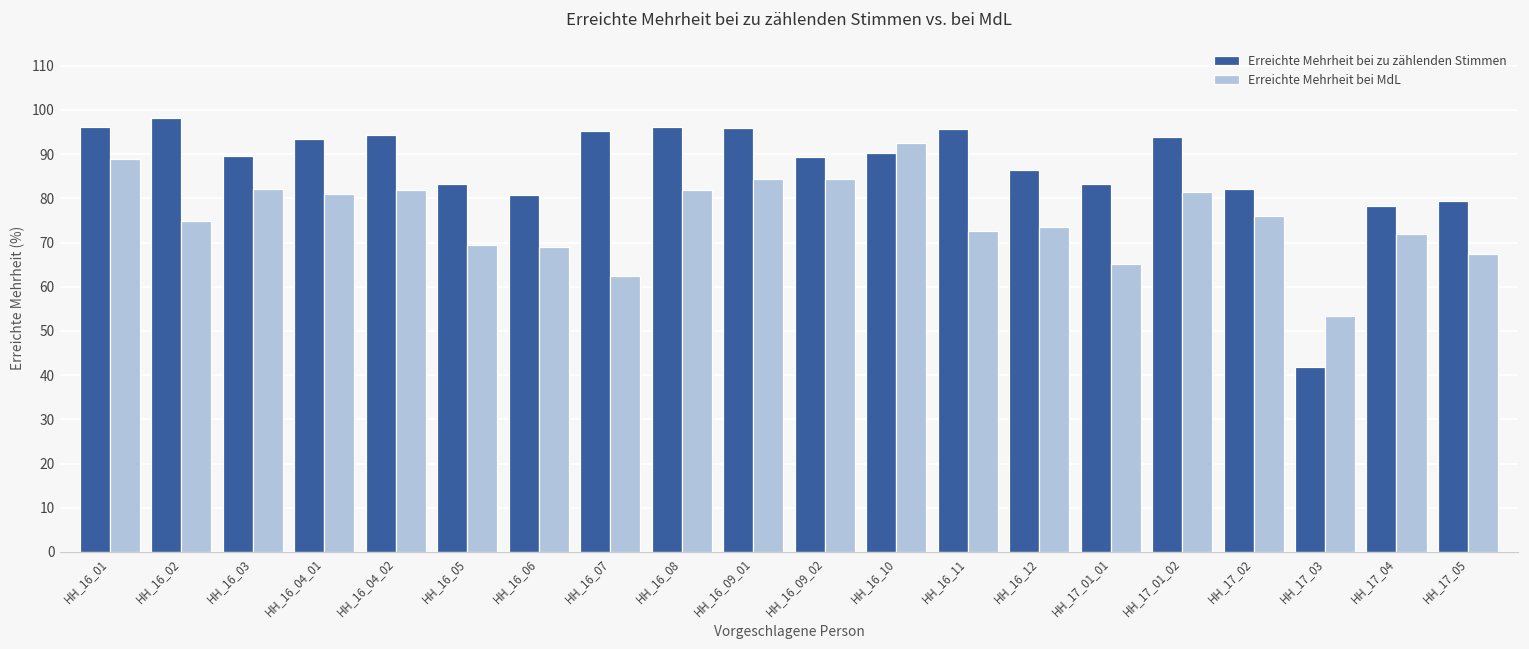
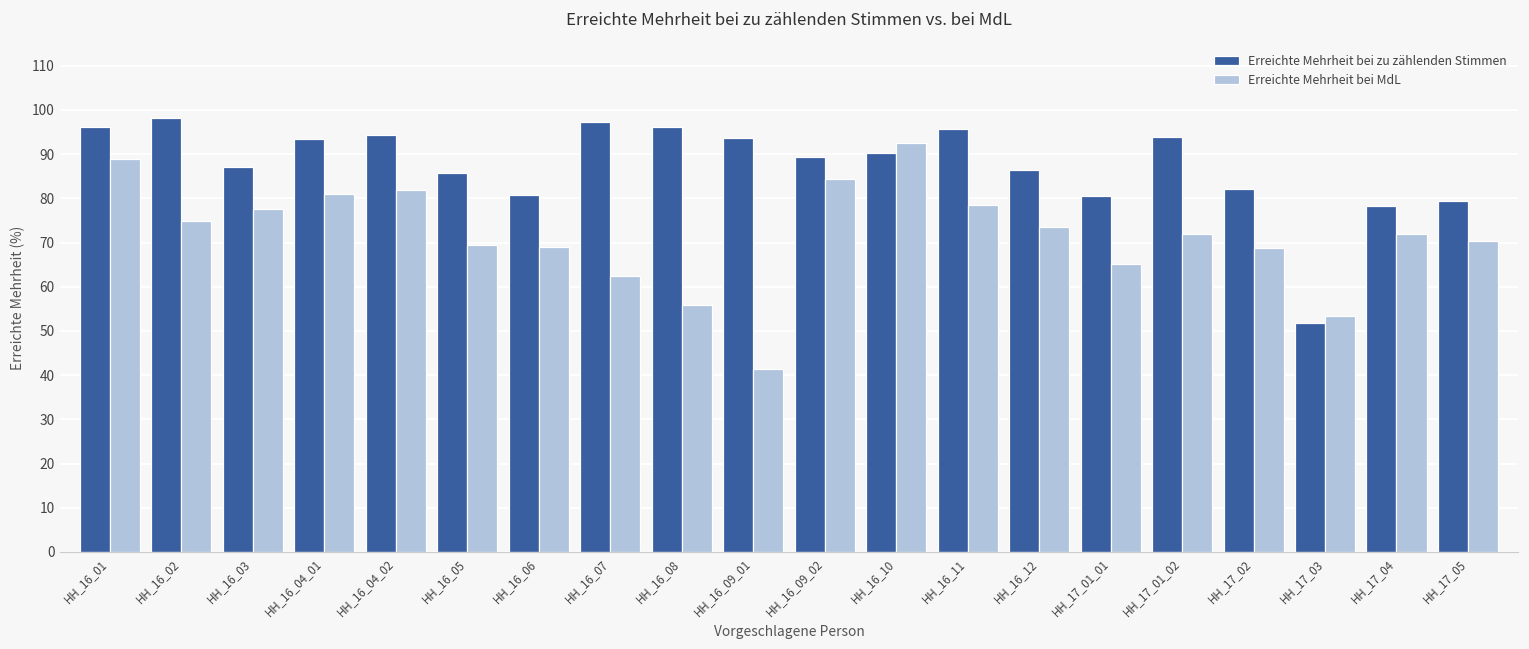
  {
    "Erreichte Mehrheit bei zu zählenden Stimmen": {
      "HH_16_01": 96,
      "HH_16_02": 98,
-     "HH_16_03": 90,
+     "HH_16_03": 87,
      "HH_16_04_01": 93,
      "HH_16_04_02": 94,
-     "HH_16_05": 83,
+     "HH_16_05": 86,
      "HH_16_06": 81,
-     "HH_16_07": 95,
+     "HH_16_07": 97,
      "HH_16_08": 96,
-     "HH_16_09_01": 96,
+     "HH_16_09_01": 94,
      "HH_16_09_02": 89,
      "HH_16_10": 90,
      "HH_16_11": 96,
      "HH_16_12": 86,
-     "HH_17_01_01": 83,
+     "HH_17_01_01": 81,
      "HH_17_01_02": 94,
      "HH_17_02": 82,
-     "HH_17_03": 42,
+     "HH_17_03": 52,
      "HH_17_04": 78,
      "HH_17_05": 79
    },
    "Erreichte Mehrheit bei MdL": {
      "HH_16_01": 89,
      "HH_16_02": 75,
-     "HH_16_03": 82,
+     "HH_16_03": 78,
      "HH_16_04_01": 81,
      "HH_16_04_02": 82,
      "HH_16_05": 69,
      "HH_16_06": 69,
      "HH_16_07": 62,
-     "HH_16_08": 82,
-     "HH_16_09_01": 84,
+     "HH_16_08": 56,
+     "HH_16_09_01": 41,
      "HH_16_09_02": 84,
      "HH_16_10": 93,
-     "HH_16_11": 73,
+     "HH_16_11": 79,
      "HH_16_12": 74,
      "HH_17_01_01": 65,
-     "HH_17_01_02": 82,
-     "HH_17_02": 76,
+     "HH_17_01_02": 72,
+     "HH_17_02": 69,
      "HH_17_03": 53,
      "HH_17_04": 72,
-     "HH_17_05": 67
+     "HH_17_05": 70
    }
  }
